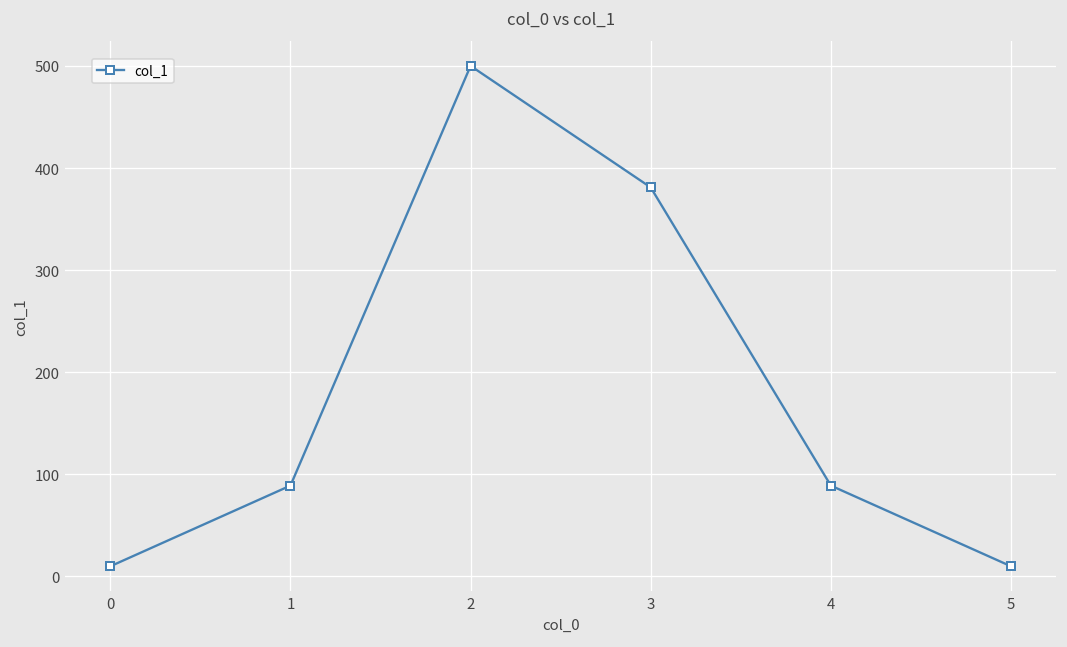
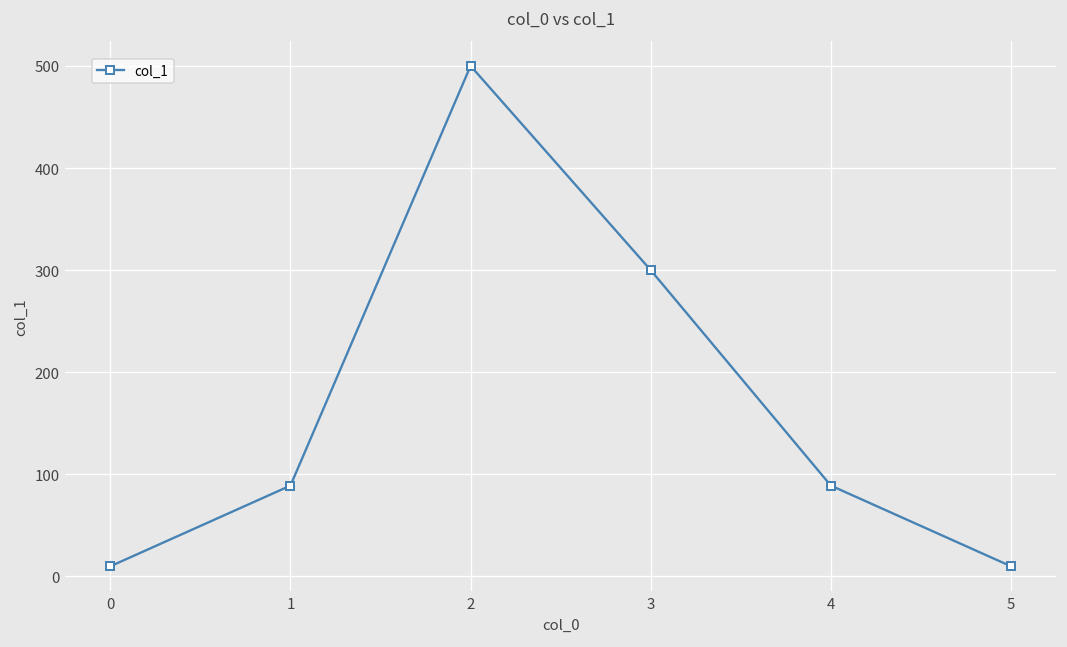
  {
    "0": 10,
    "1": 90,
    "2": 500,
-   "3": 380,
+   "3": 300,
    "4": 90,
    "5": 10
  }
